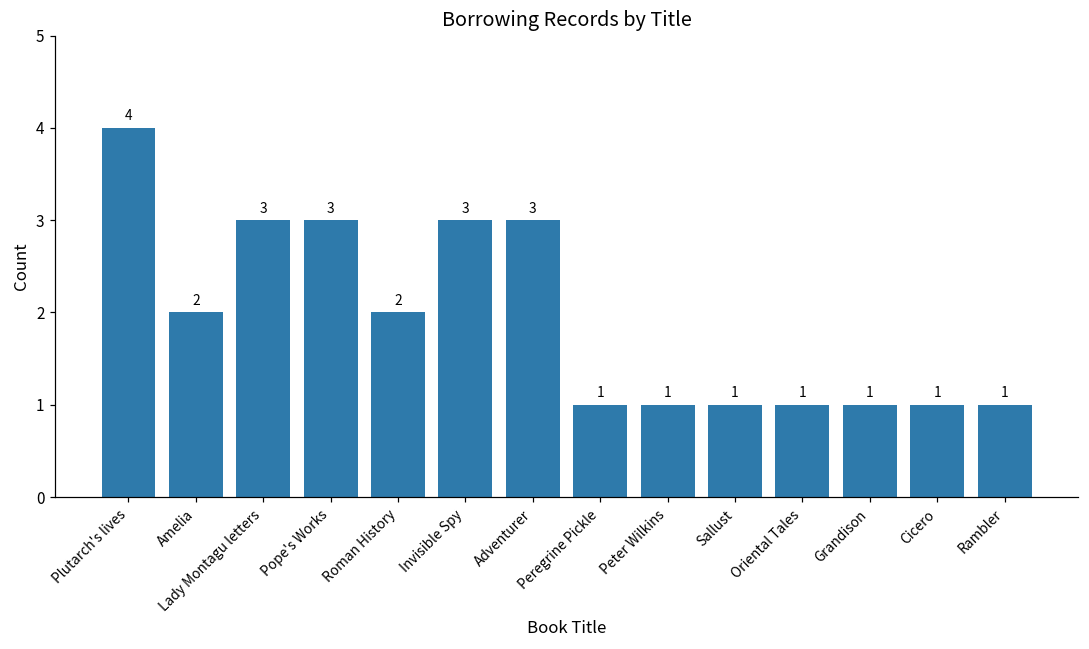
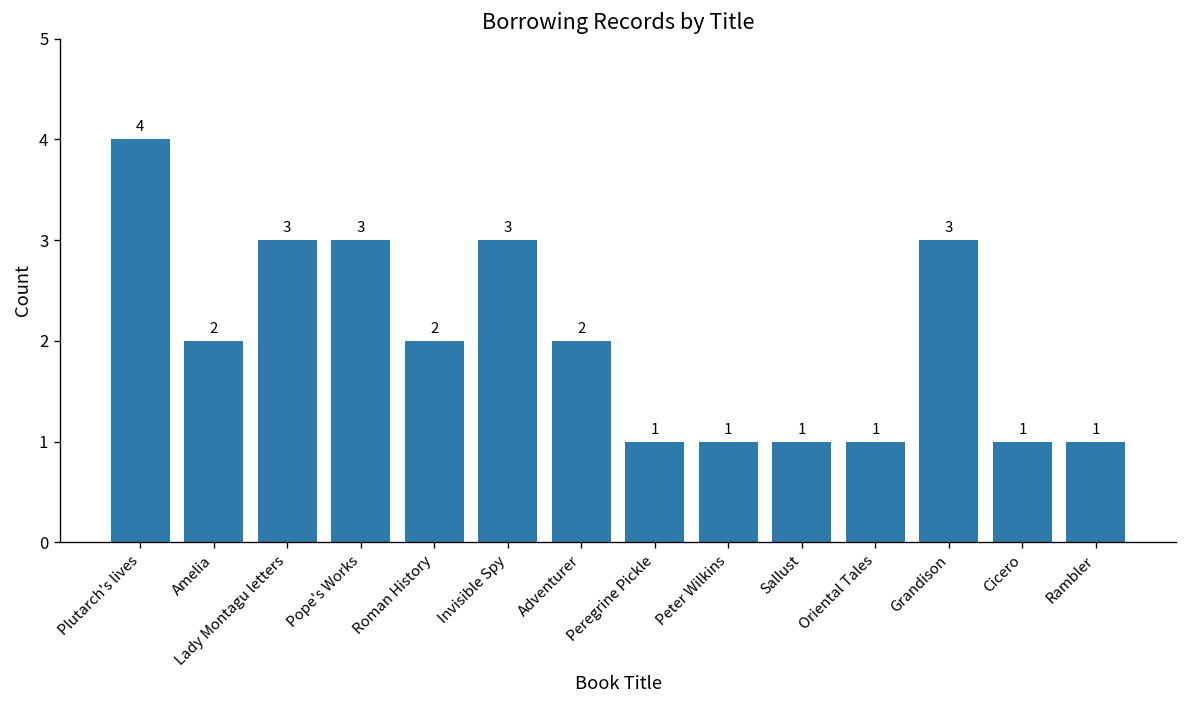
  {
    "Plutarch's lives": 4,
    "Amelia": 2,
    "Lady Montagu letters": 3,
    "Pope's Works": 3,
    "Roman History": 2,
    "Invisible Spy": 3,
-   "Adventurer": 3,
+   "Adventurer": 2,
    "Peregrine Pickle": 1,
    "Peter Wilkins": 1,
    "Sallust": 1,
    "Oriental Tales": 1,
-   "Grandison": 1,
+   "Grandison": 3,
    "Cicero": 1,
    "Rambler": 1
  }
